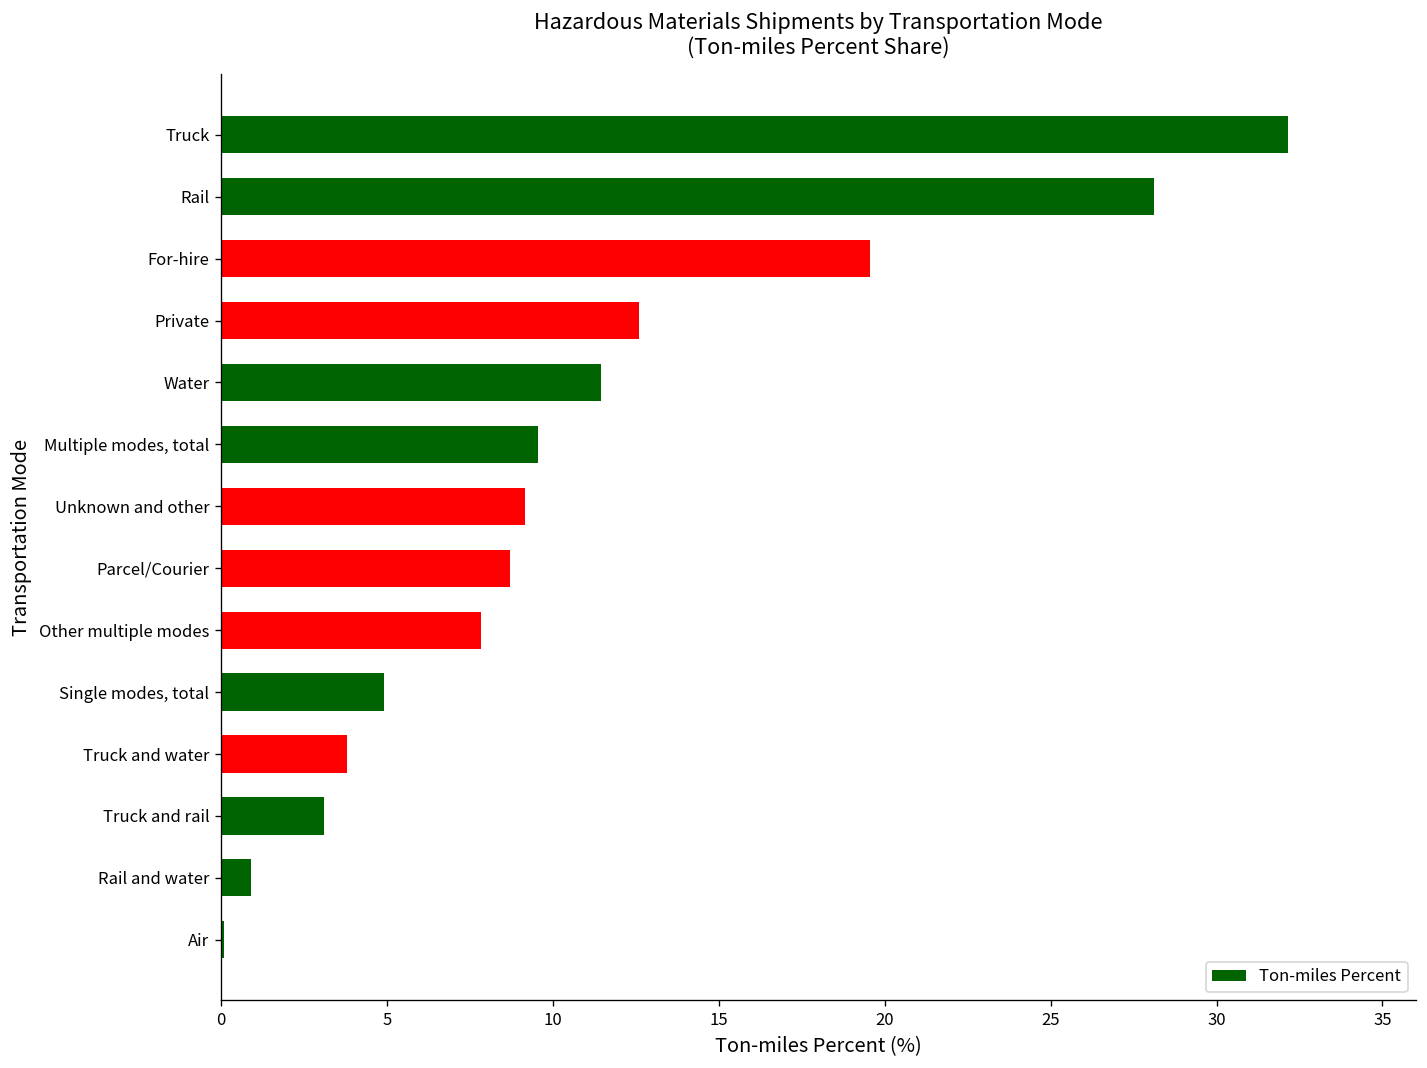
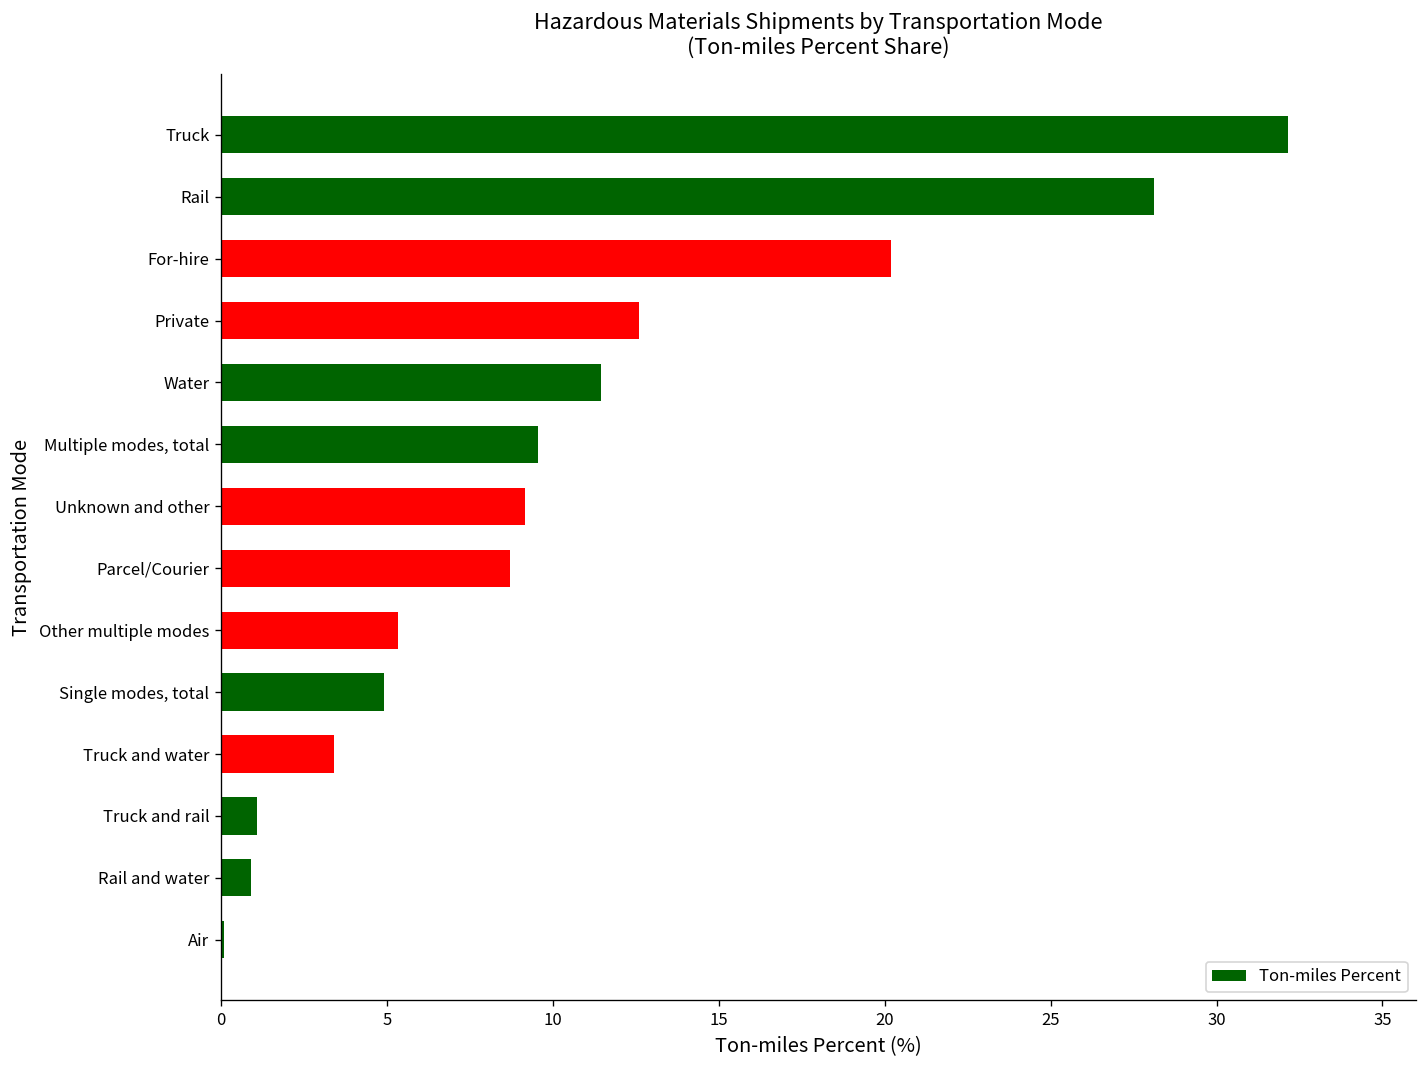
  {
    "Truck": 32.2,
    "Rail": 28.1,
-   "For-hire": 19.6,
+   "For-hire": 20.2,
    "Private": 12.6,
    "Water": 11.5,
    "Multiple modes, total": 9.5,
    "Unknown and other": 9.2,
    "Parcel/Courier": 8.7,
-   "Other multiple modes": 7.8,
+   "Other multiple modes": 5.3,
    "Single modes, total": 4.9,
-   "Truck and water": 3.8,
-   "Truck and rail": 3.1,
+   "Truck and water": 3.4,
+   "Truck and rail": 1.1,
    "Rail and water": 0.9,
    "Air": 0.1
  }
